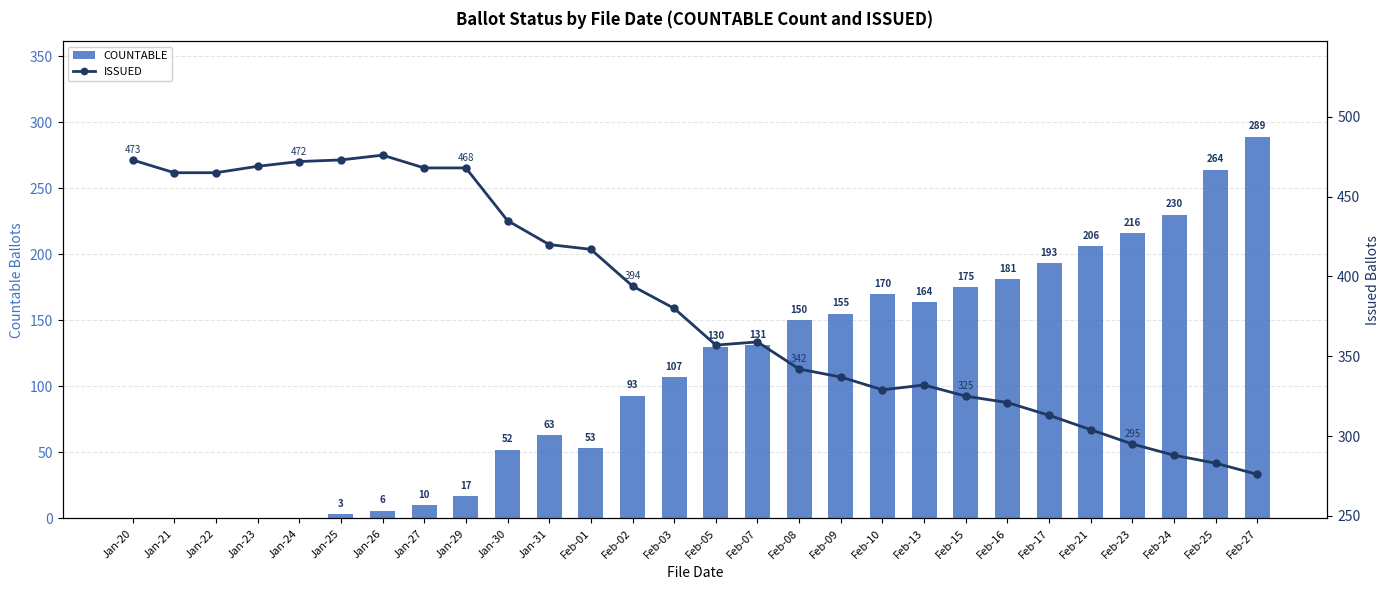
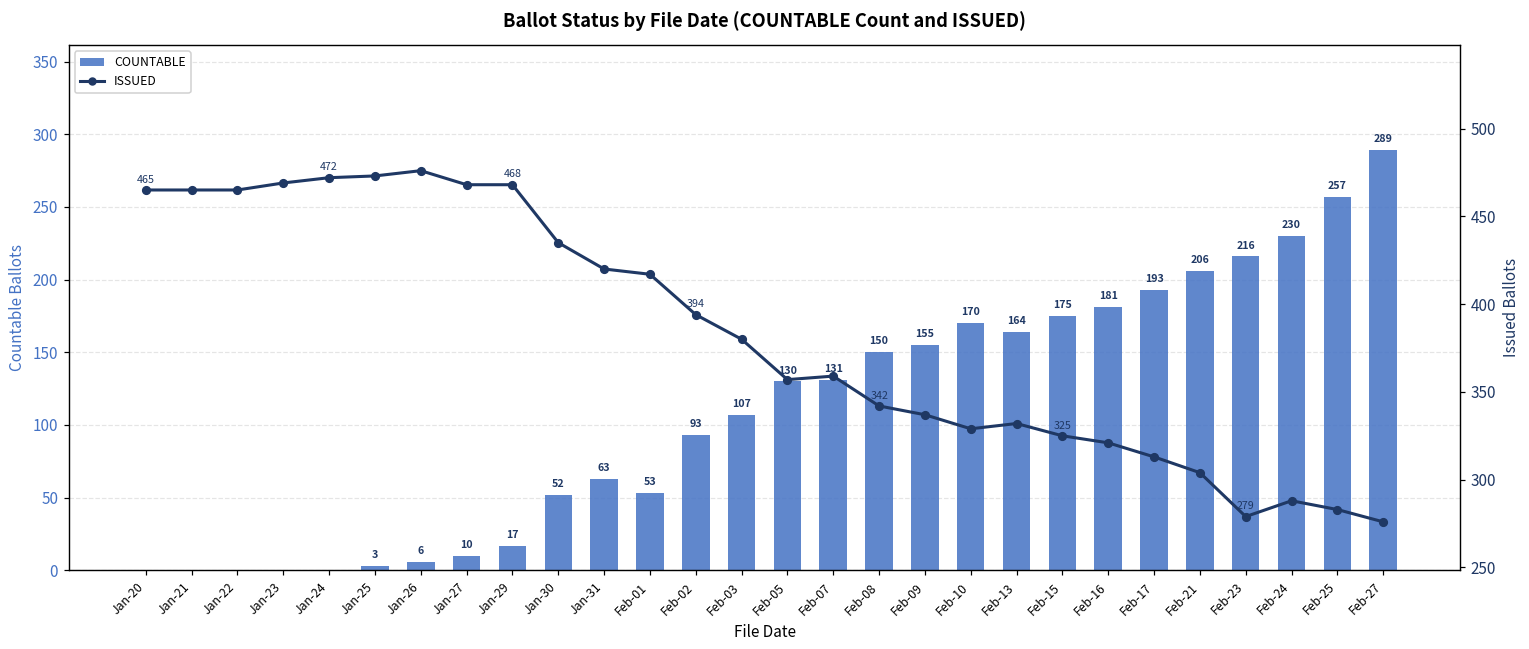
  {
    "COUNTABLE": {
      "Jan-25": 3,
      "Jan-26": 6,
      "Jan-27": 10,
      "Jan-29": 17,
      "Jan-30": 52,
      "Jan-31": 63,
      "Feb-01": 53,
      "Feb-02": 93,
      "Feb-03": 107,
      "Feb-05": 130,
      "Feb-08": 150,
      "Feb-09": 155,
      "Feb-10": 170,
      "Feb-13": 164,
      "Feb-15": 175,
      "Feb-16": 181,
      "Feb-17": 193,
      "Feb-21": 206,
      "Feb-23": 216,
      "Feb-24": 230,
-     "Feb-25": 264,
+     "Feb-25": 257,
      "Feb-27": 289
    },
    "ISSUED": {
-     "Jan-20": 473,
+     "Jan-20": 465,
      "Jan-24": 472,
      "Jan-29": 468,
      "Feb-02": 394,
      "Feb-08": 342,
      "Feb-15": 325,
-     "Feb-23": 295
+     "Feb-23": 279
    }
  }
